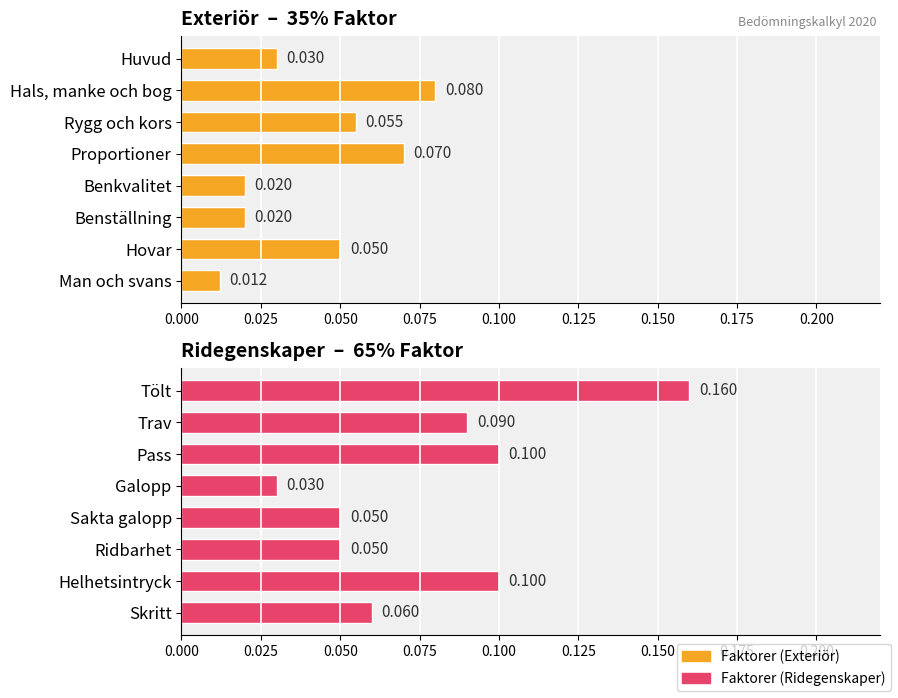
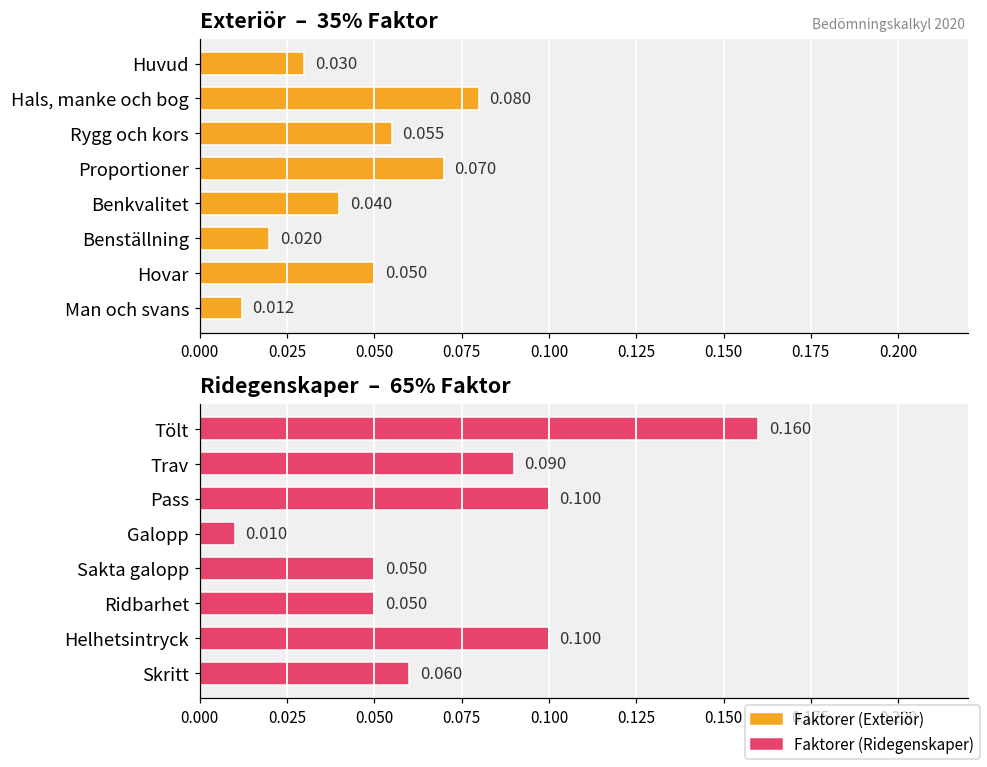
  {
    "Exteriör – 35% Faktor": {
      "Huvud": 0.030,
      "Hals, manke och bog": 0.080,
      "Rygg och kors": 0.055,
      "Proportioner": 0.070,
-     "Benkvalitet": 0.020,
+     "Benkvalitet": 0.040,
      "Benställning": 0.020,
      "Hovar": 0.050,
      "Man och svans": 0.012
    },
    "Ridegenskaper – 65% Faktor": {
      "Tölt": 0.160,
      "Trav": 0.090,
      "Pass": 0.100,
-     "Galopp": 0.030,
+     "Galopp": 0.010,
      "Sakta galopp": 0.050,
      "Ridbarhet": 0.050,
      "Helhetsintryck": 0.100,
      "Skritt": 0.060
    }
  }
